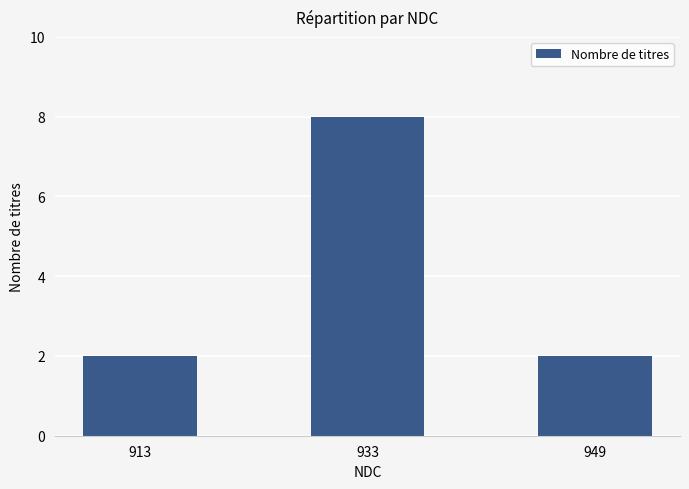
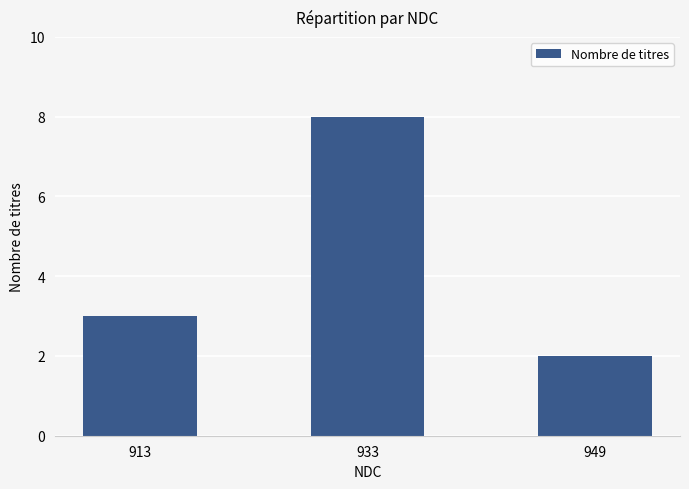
  {
-   "913": 2,
+   "913": 3,
    "933": 8,
    "949": 2
  }
